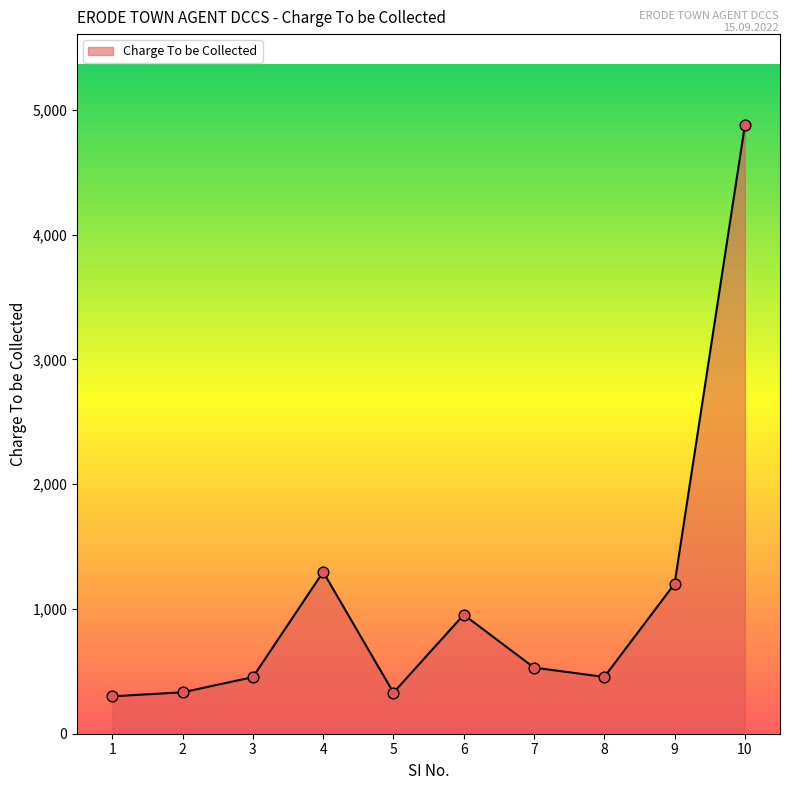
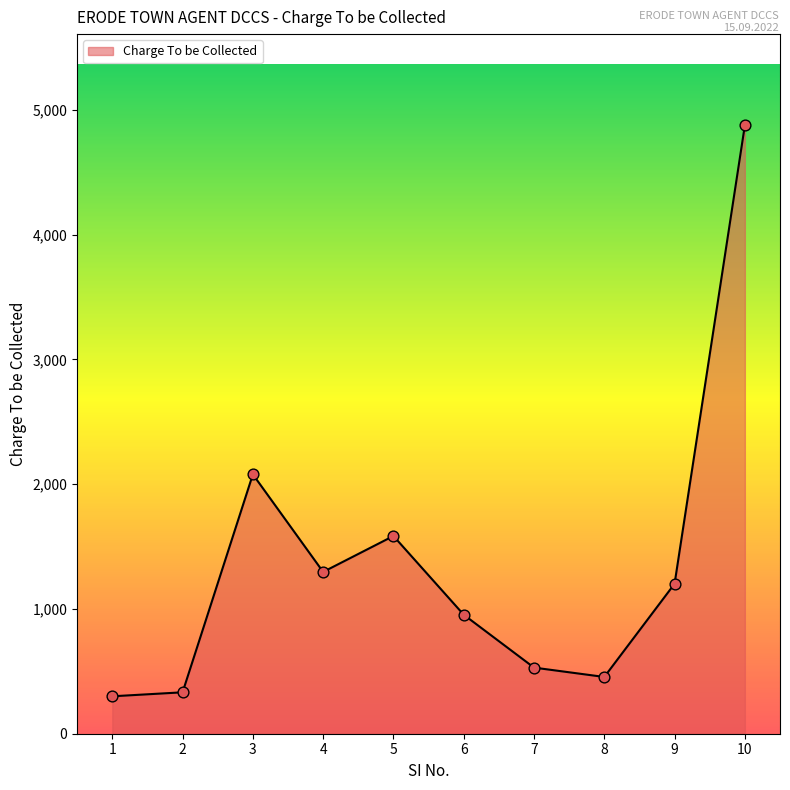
  {
    "1": "300",
    "2": "330",
-   "3": "450",
+   "3": "2,080",
    "4": "1,300",
-   "5": "330",
+   "5": "1,590",
    "6": "950",
    "7": "530",
    "8": "460",
    "9": "1,200",
    "10": "4,880"
  }
